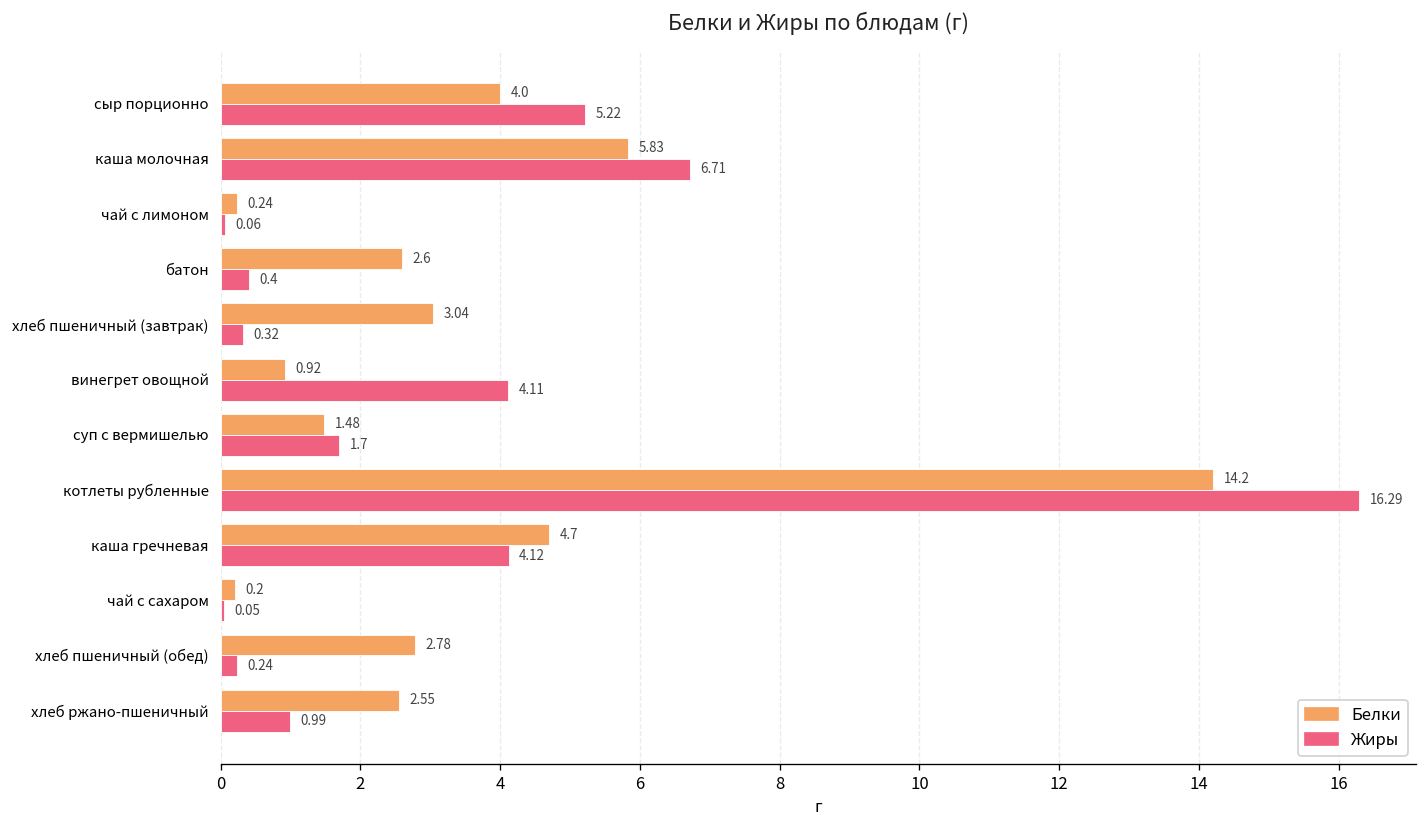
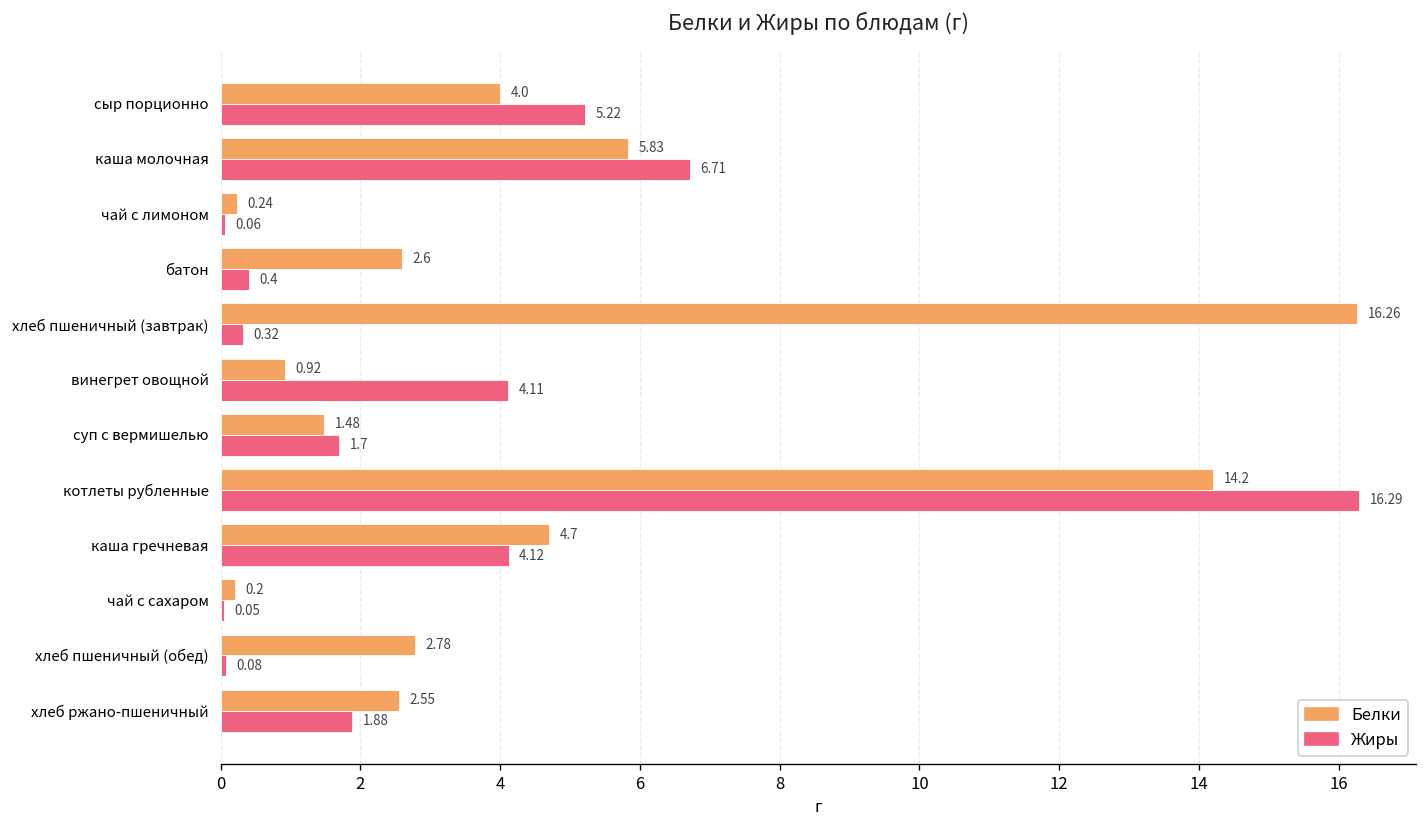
  {
    "Белки": {
      "сыр порционно": 4.0,
      "каша молочная": 5.83,
      "чай с лимоном": 0.24,
      "батон": 2.6,
-     "хлеб пшеничный (завтрак)": 3.04,
+     "хлеб пшеничный (завтрак)": 16.26,
      "винегрет овощной": 0.92,
      "суп с вермишелью": 1.48,
      "котлеты рубленные": 14.2,
      "каша гречневая": 4.7,
      "чай с сахаром": 0.2,
      "хлеб пшеничный (обед)": 2.78,
      "хлеб ржано-пшеничный": 2.55
    },
    "Жиры": {
      "сыр порционно": 5.22,
      "каша молочная": 6.71,
      "чай с лимоном": 0.06,
      "батон": 0.4,
      "хлеб пшеничный (завтрак)": 0.32,
      "винегрет овощной": 4.11,
      "суп с вермишелью": 1.7,
      "котлеты рубленные": 16.29,
      "каша гречневая": 4.12,
      "чай с сахаром": 0.05,
-     "хлеб пшеничный (обед)": 0.24,
-     "хлеб ржано-пшеничный": 0.99
+     "хлеб пшеничный (обед)": 0.08,
+     "хлеб ржано-пшеничный": 1.88
    }
  }
